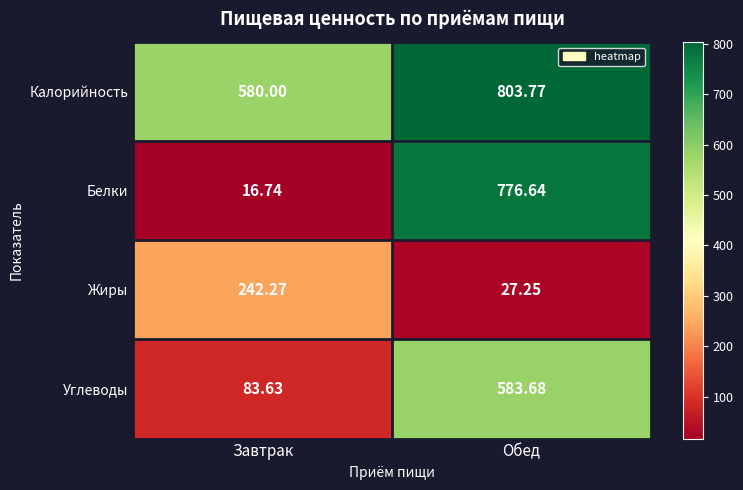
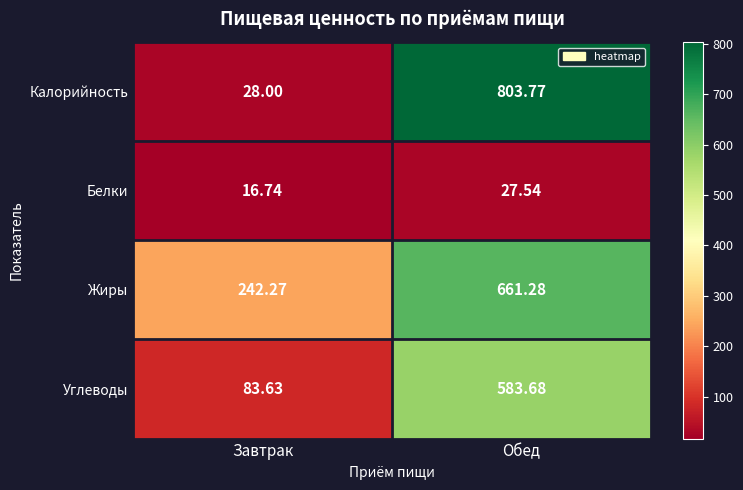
  {
    "Калорийность": {
-     "Завтрак": 580.00,
+     "Завтрак": 28.00,
      "Обед": 803.77
    },
    "Белки": {
      "Завтрак": 16.74,
-     "Обед": 776.64
+     "Обед": 27.54
    },
    "Жиры": {
      "Завтрак": 242.27,
-     "Обед": 27.25
+     "Обед": 661.28
    },
    "Углеводы": {
      "Завтрак": 83.63,
      "Обед": 583.68
    }
  }
